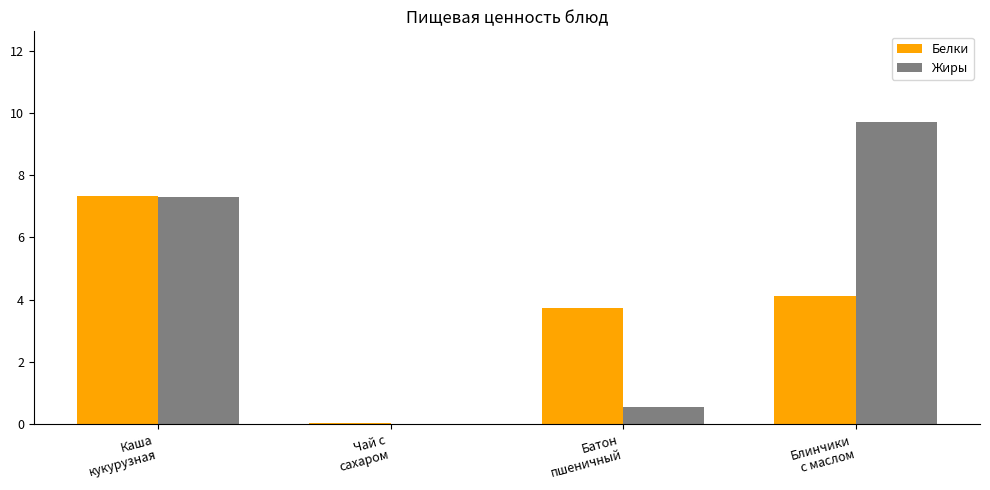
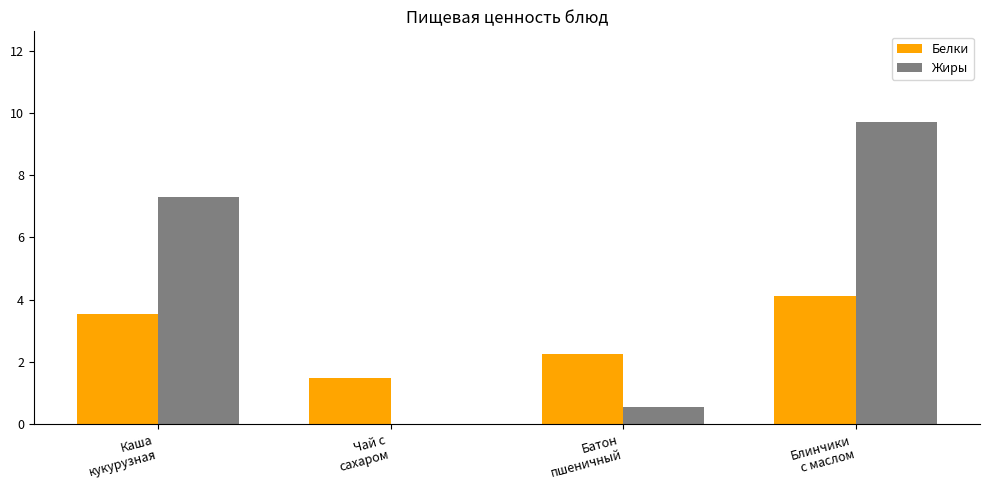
  {
    "Белки": {
-     "Каша кукурузная": 7.3,
-     "Чай с сахаром": 0.0,
-     "Батон пшеничный": 3.7,
+     "Каша кукурузная": 3.5,
+     "Чай с сахаром": 1.5,
+     "Батон пшеничный": 2.3,
      "Блинчики с маслом": 4.1
    },
    "Жиры": {
      "Каша кукурузная": 7.3,
      "Чай с сахаром": 0.0,
      "Батон пшеничный": 0.5,
      "Блинчики с маслом": 9.7
    }
  }
